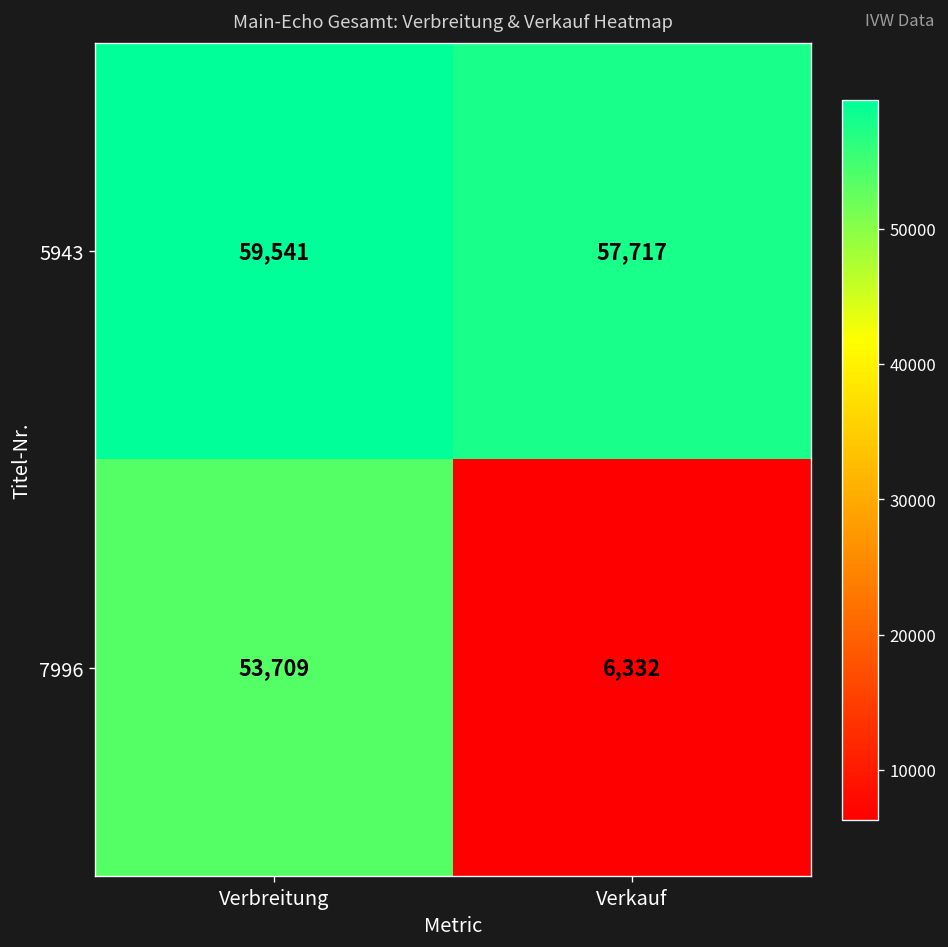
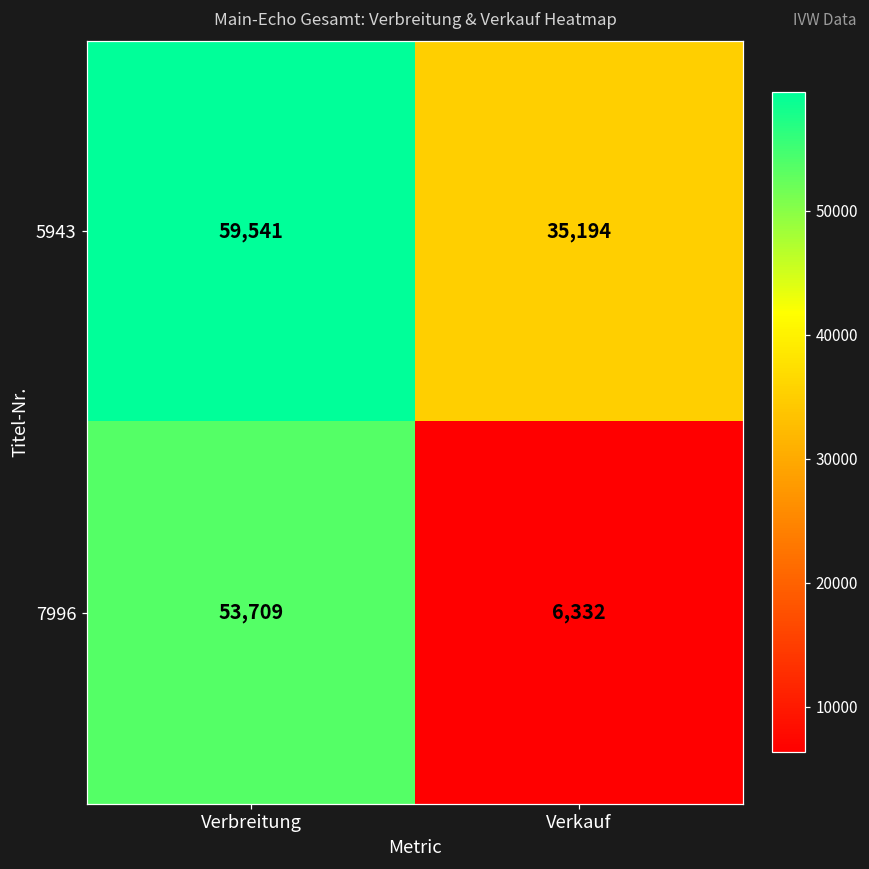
  {
    "5943": {
      "Verbreitung": "59,541",
-     "Verkauf": "57,717"
+     "Verkauf": "35,194"
    },
    "7996": {
      "Verbreitung": "53,709",
      "Verkauf": "6,332"
    }
  }
